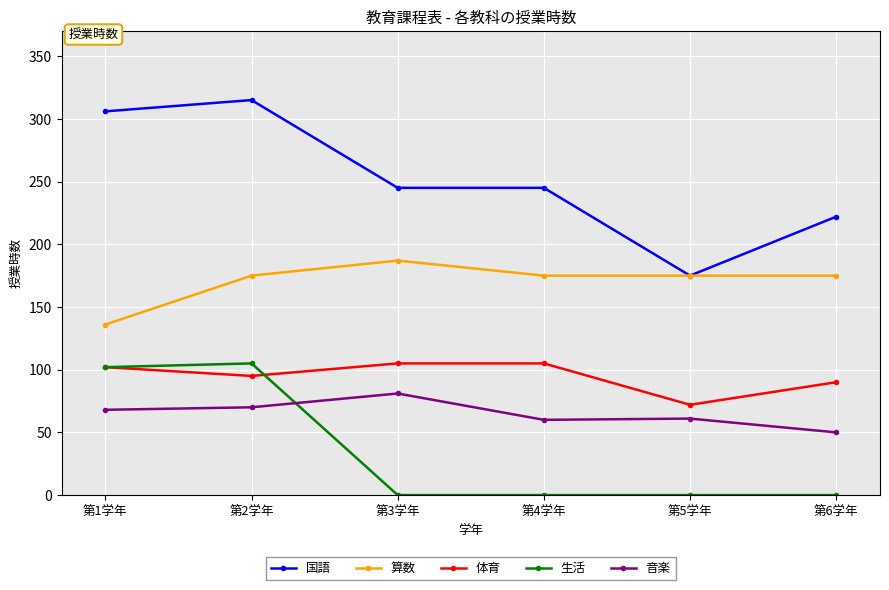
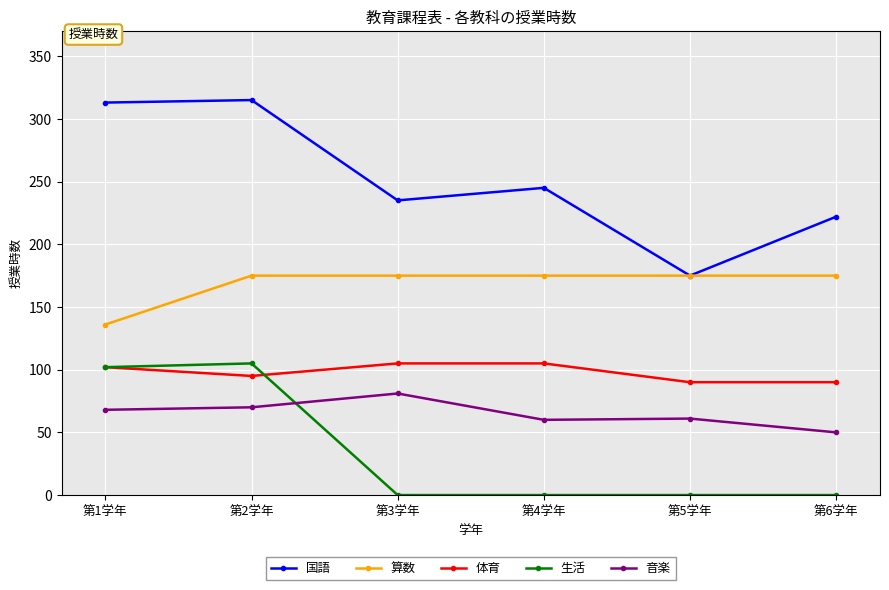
  {
    "国語": {
-     "第1学年": 306,
+     "第1学年": 313,
      "第2学年": 315,
-     "第3学年": 245,
+     "第3学年": 235,
      "第4学年": 245,
      "第6学年": 222
    },
    "算数": {
      "第1学年": 136,
      "第2学年": 175,
-     "第3学年": 187,
+     "第3学年": 175,
      "第4学年": 175,
      "第6学年": 175
    },
    "体育": {
      "第2学年": 95,
      "第3学年": 105,
      "第4学年": 105,
-     "第5学年": 72,
+     "第5学年": 90,
      "第6学年": 90
    },
    "生活": {
      "第2学年": 105,
      "第3学年": 0,
      "第4学年": 0,
      "第5学年": 0,
      "第6学年": 0
    },
    "音楽": {
      "第1学年": 68,
      "第2学年": 70,
      "第3学年": 81,
      "第4学年": 60,
      "第5学年": 61,
      "第6学年": 50
    }
  }
